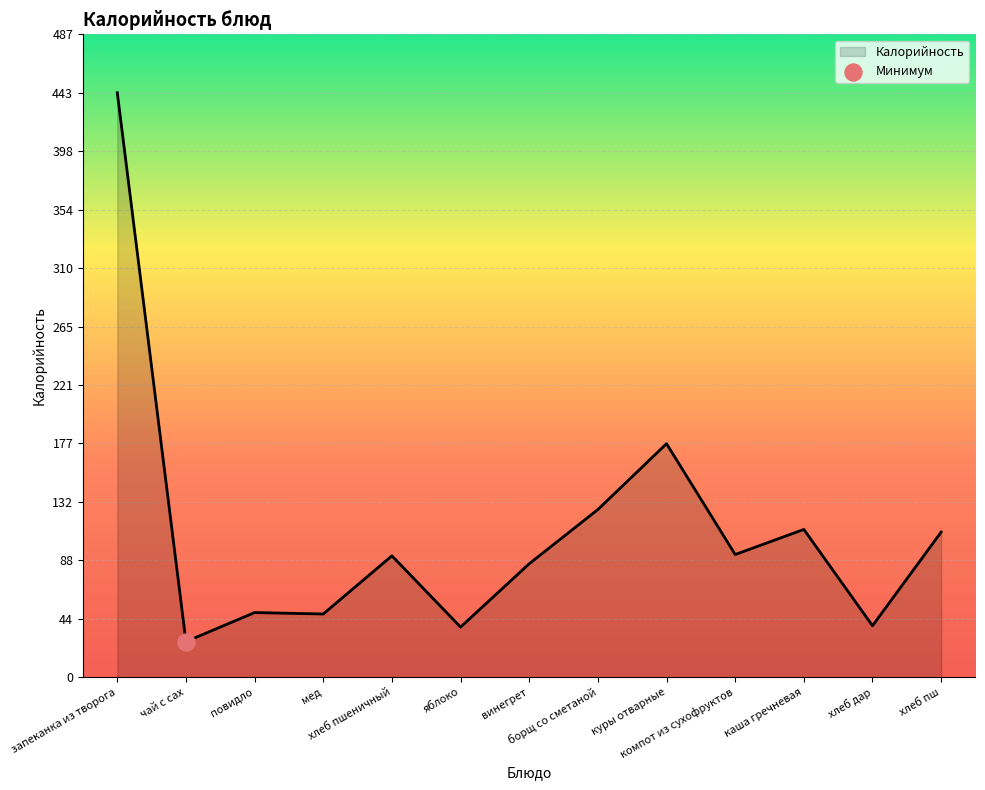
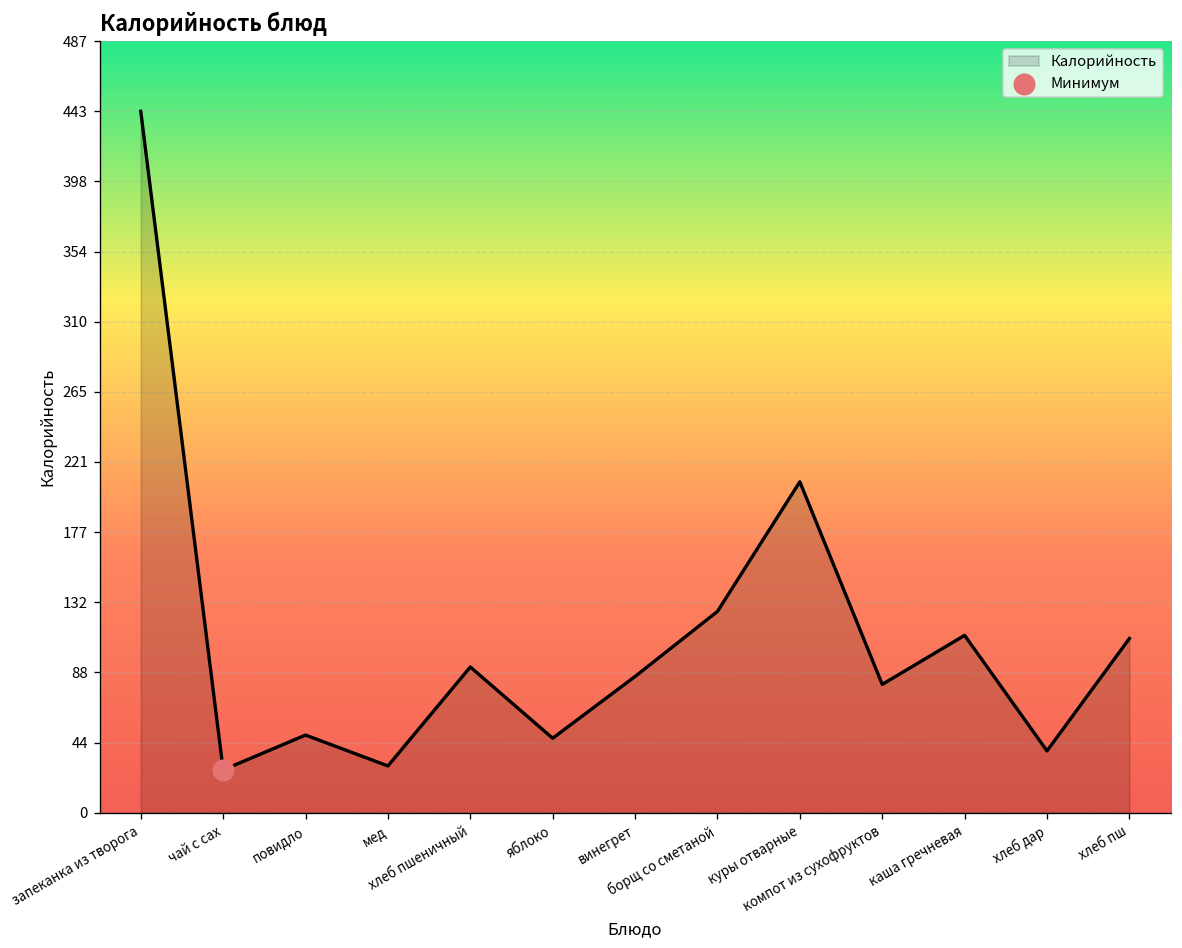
  {
    "Калорийность": {
      "запеканка из творога": 443,
      "повидло": 49,
-     "мед": 48,
+     "мед": 30,
      "хлеб пшеничный": 92,
-     "яблоко": 38,
+     "яблоко": 47,
      "винегрет": 86,
      "борщ со сметаной": 127,
-     "куры отварные": 177,
-     "компот из сухофруктов": 93,
+     "куры отварные": 209,
+     "компот из сухофруктов": 81,
      "каша гречневая": 112,
      "хлеб дар": 39,
      "хлеб пш": 110
    }
  }
